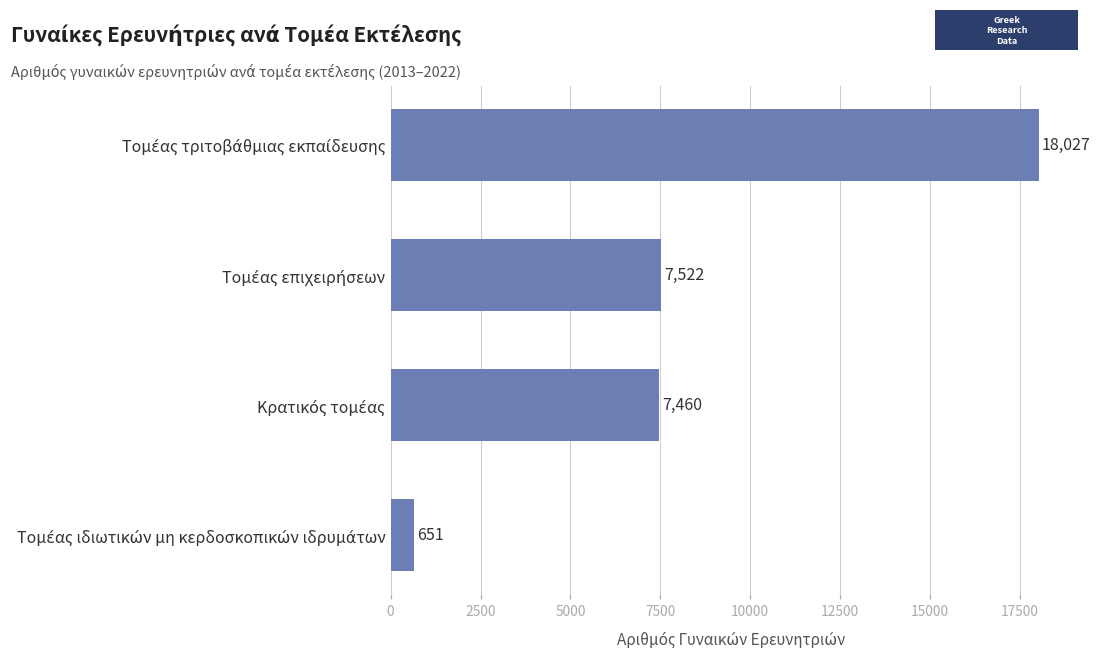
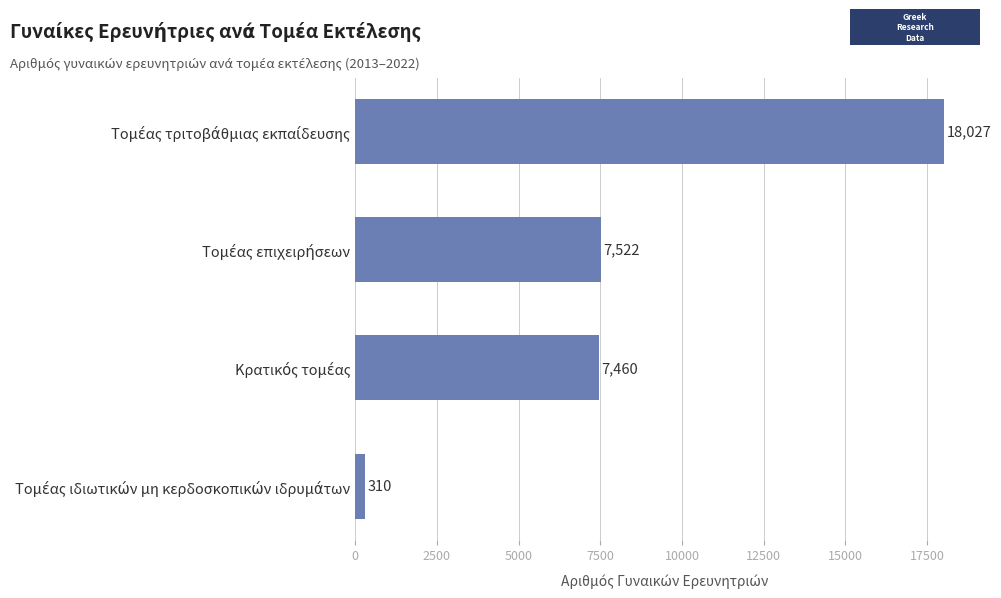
  {
    "Τομέας τριτοβάθμιας εκπαίδευσης": "18,027",
    "Τομέας επιχειρήσεων": "7,522",
    "Κρατικός τομέας": "7,460",
-   "Τομέας ιδιωτικών μη κερδοσκοπικών ιδρυμάτων": "651"
+   "Τομέας ιδιωτικών μη κερδοσκοπικών ιδρυμάτων": "310"
  }
